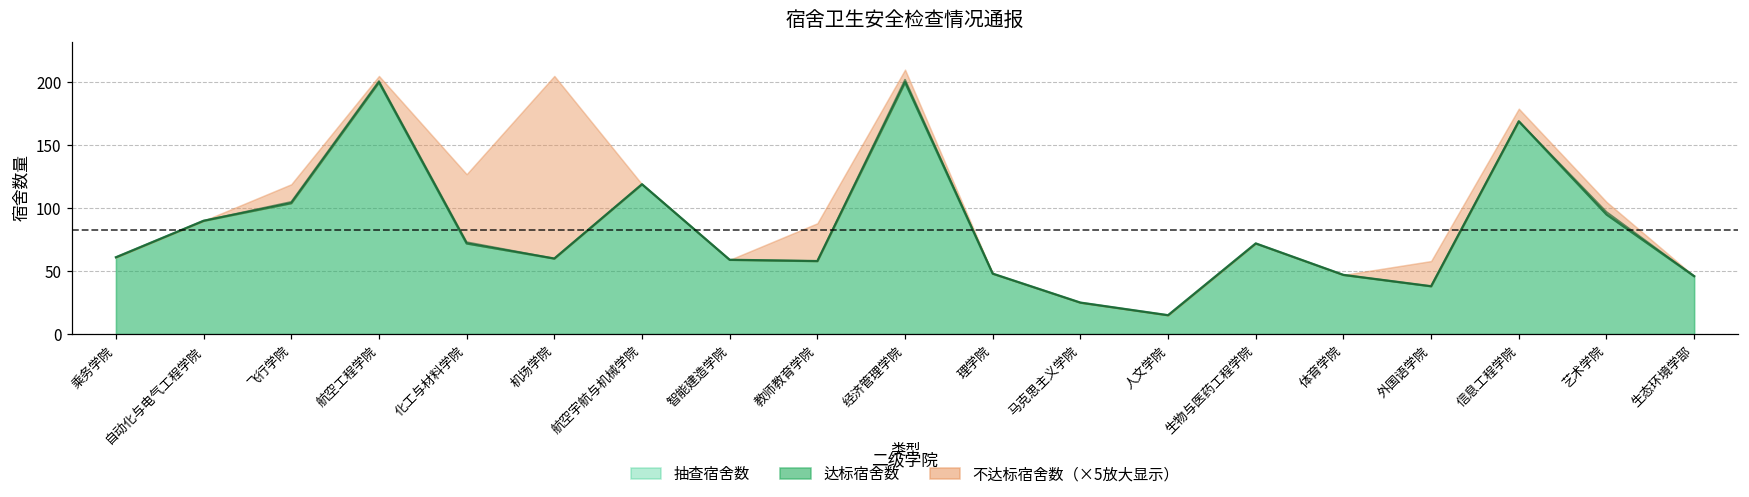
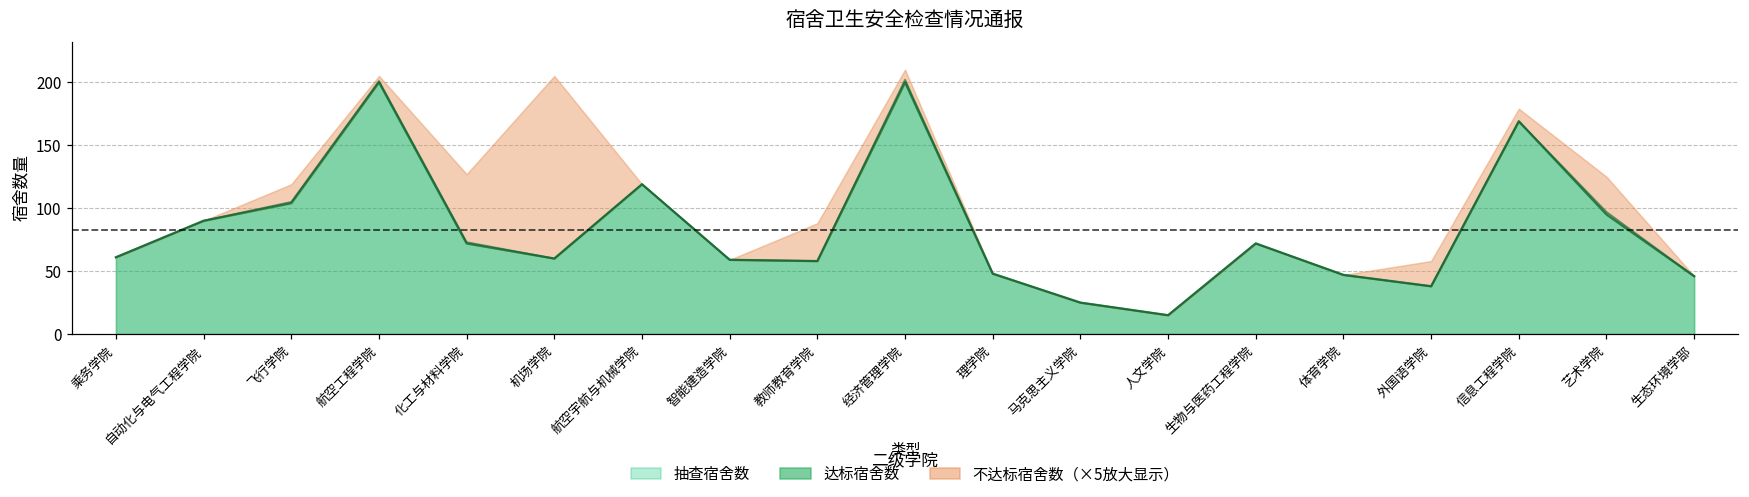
  {
    "不达标宿舍数（×5放大显示）": {
      "飞行学院": 15,
      "航空工程学院": 5,
      "化工与材料学院": 55,
      "机场学院": 145,
      "教师教育学院": 30,
      "经济管理学院": 10,
      "外国语学院": 20,
      "信息工程学院": 10,
-     "艺术学院": 10
+     "艺术学院": 30
    }
  }
